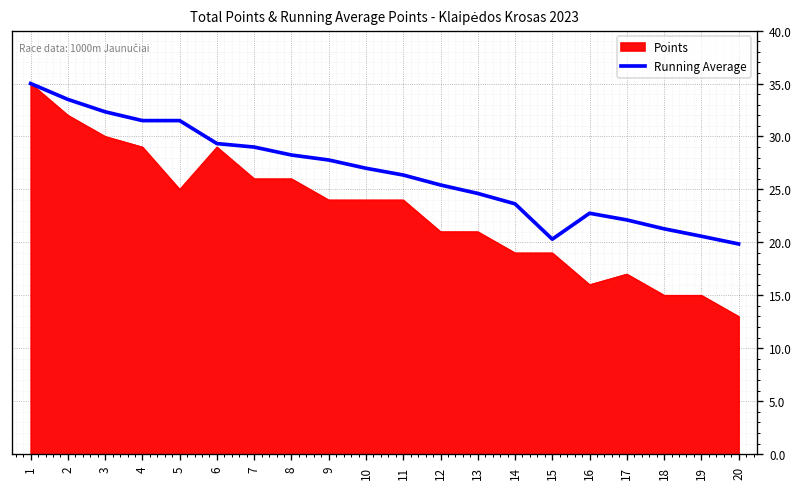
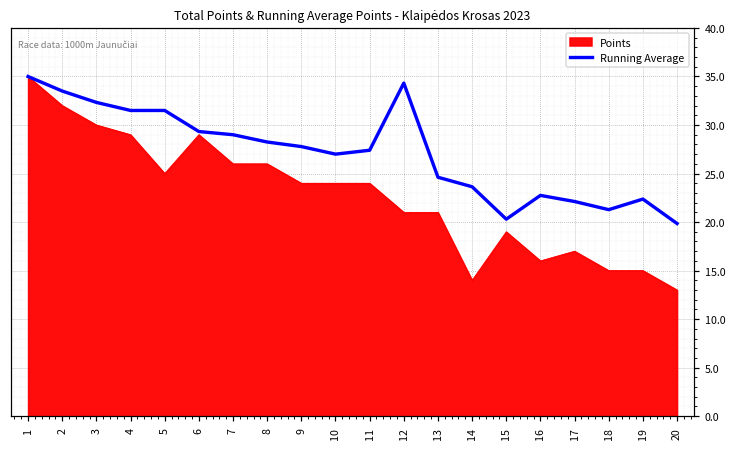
  {
    "Points": {
      "2": 32,
      "3": 30,
      "4": 29,
      "5": 25,
      "6": 29,
      "7": 26,
      "8": 26,
      "9": 24,
      "10": 24,
      "11": 24,
      "12": 21,
      "13": 21,
-     "14": 19,
+     "14": 14,
      "15": 19,
      "16": 16,
      "17": 17,
      "18": 15,
      "19": 15,
      "20": 13
    },
    "Running Average": {
      "2": 34,
      "3": 32,
      "4": 32,
      "5": 32,
      "6": 29,
      "7": 29,
      "8": 28,
      "9": 28,
      "10": 27,
-     "11": 26,
-     "12": 25,
+     "11": 27,
+     "12": 34,
      "13": 25,
      "14": 24,
      "15": 20,
      "16": 23,
      "17": 22,
      "18": 21,
-     "19": 21,
+     "19": 22,
      "20": 20
    }
  }
